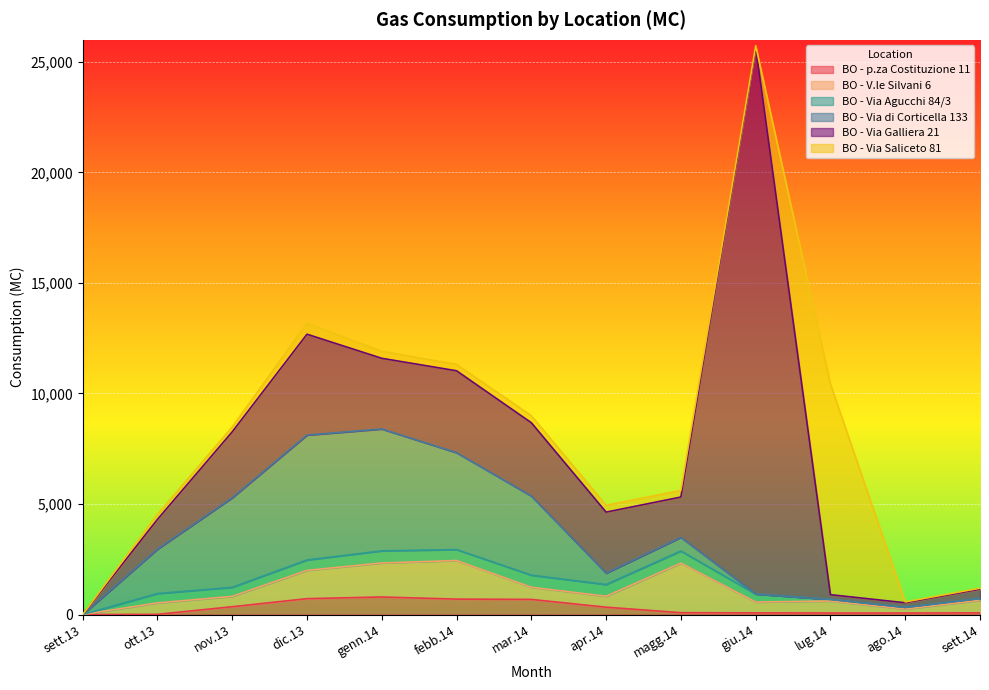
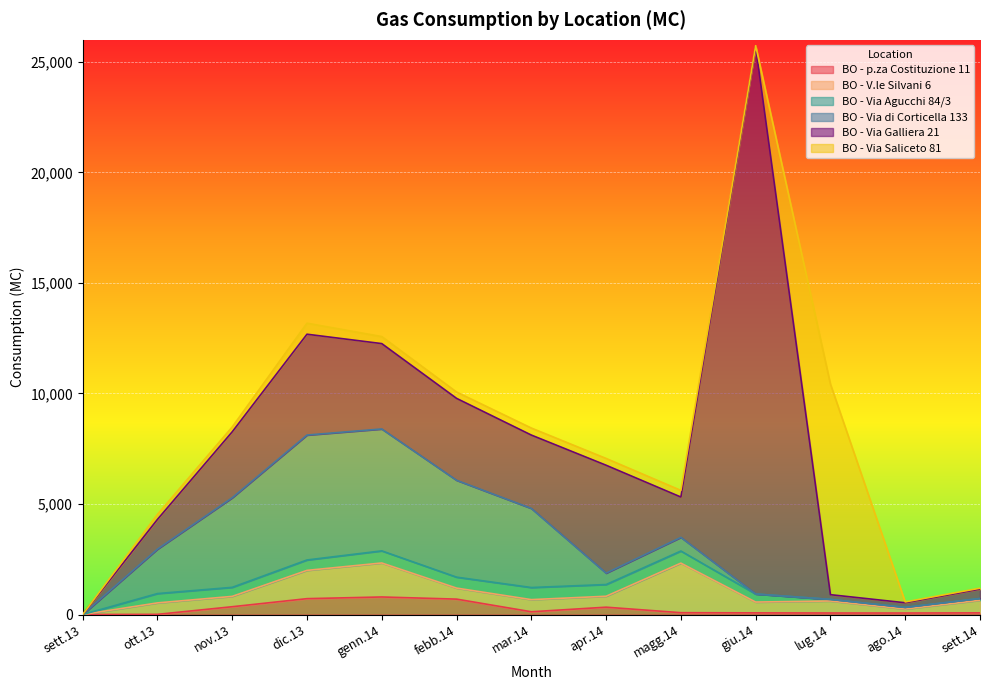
  {
    "BO - p.za Costituzione 11": {
      "ott.13": "0",
      "nov.13": "400",
      "dic.13": "700",
      "genn.14": "800",
      "febb.14": "700",
-     "mar.14": "700",
+     "mar.14": "100",
      "apr.14": "300",
      "magg.14": "100",
      "giu.14": "100",
      "lug.14": "100",
      "ago.14": "100",
      "sett.14": "100"
    },
    "BO - V.le Silvani 6": {
      "ott.13": "500",
      "nov.13": "500",
      "dic.13": "1,300",
      "genn.14": "1,500",
-     "febb.14": "1,700",
+     "febb.14": "500",
      "mar.14": "500",
      "apr.14": "500",
      "magg.14": "2,200",
      "giu.14": "500"
    },
    "BO - Via Galliera 21": {
      "ott.13": "1,300",
      "nov.13": "3,000",
      "dic.13": "4,600",
-     "genn.14": "3,200",
+     "genn.14": "3,900",
      "febb.14": "3,700",
      "mar.14": "3,300",
-     "apr.14": "2,800",
+     "apr.14": "4,900",
      "magg.14": "1,800",
      "lug.14": "200"
    },
    "BO - Via Saliceto 81": {
      "ott.13": "200",
      "nov.13": "200",
      "dic.13": "500",
      "genn.14": "300",
      "febb.14": "300",
      "mar.14": "300",
      "apr.14": "300",
      "magg.14": "300",
      "lug.14": "9,500"
    }
  }
